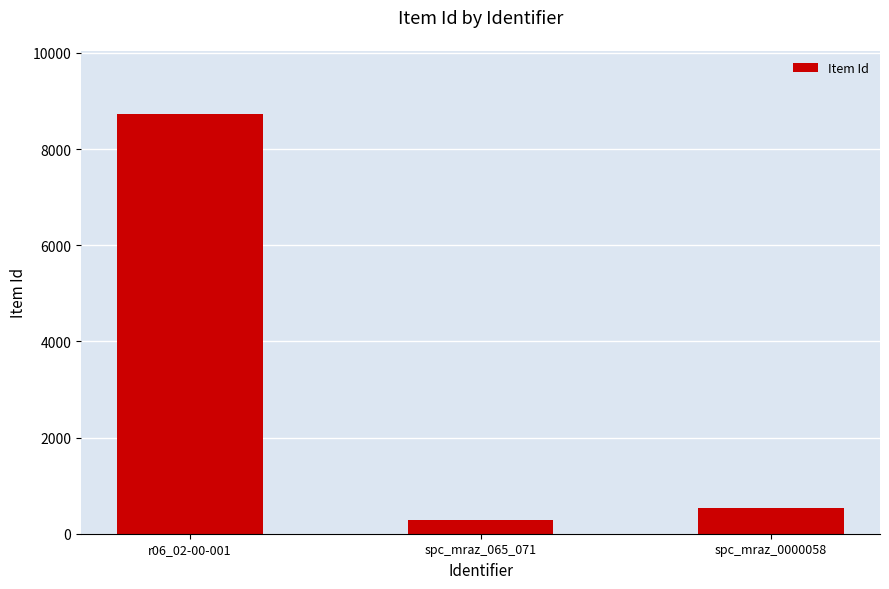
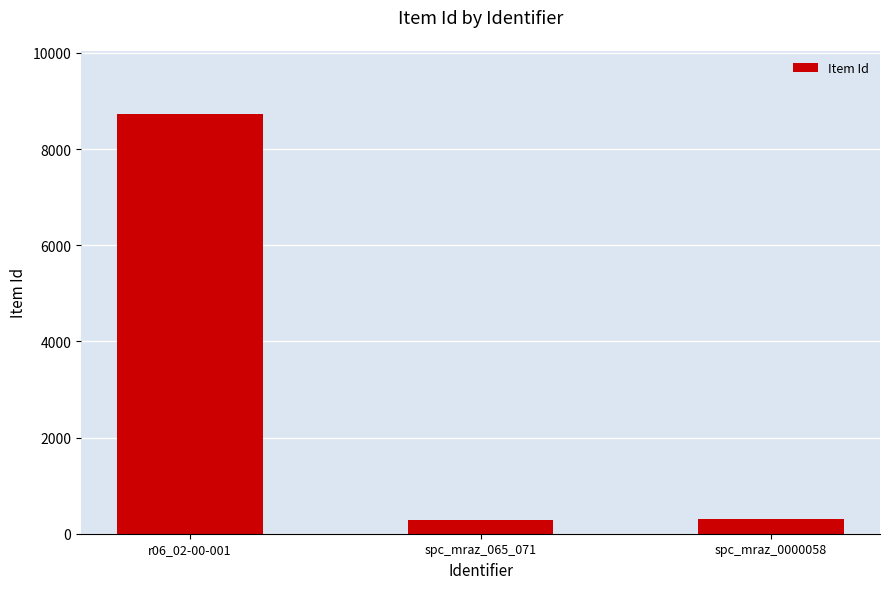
  {
    "r06_02-00-001": 8700,
    "spc_mraz_065_071": 300,
-   "spc_mraz_0000058": 500
+   "spc_mraz_0000058": 300
  }
